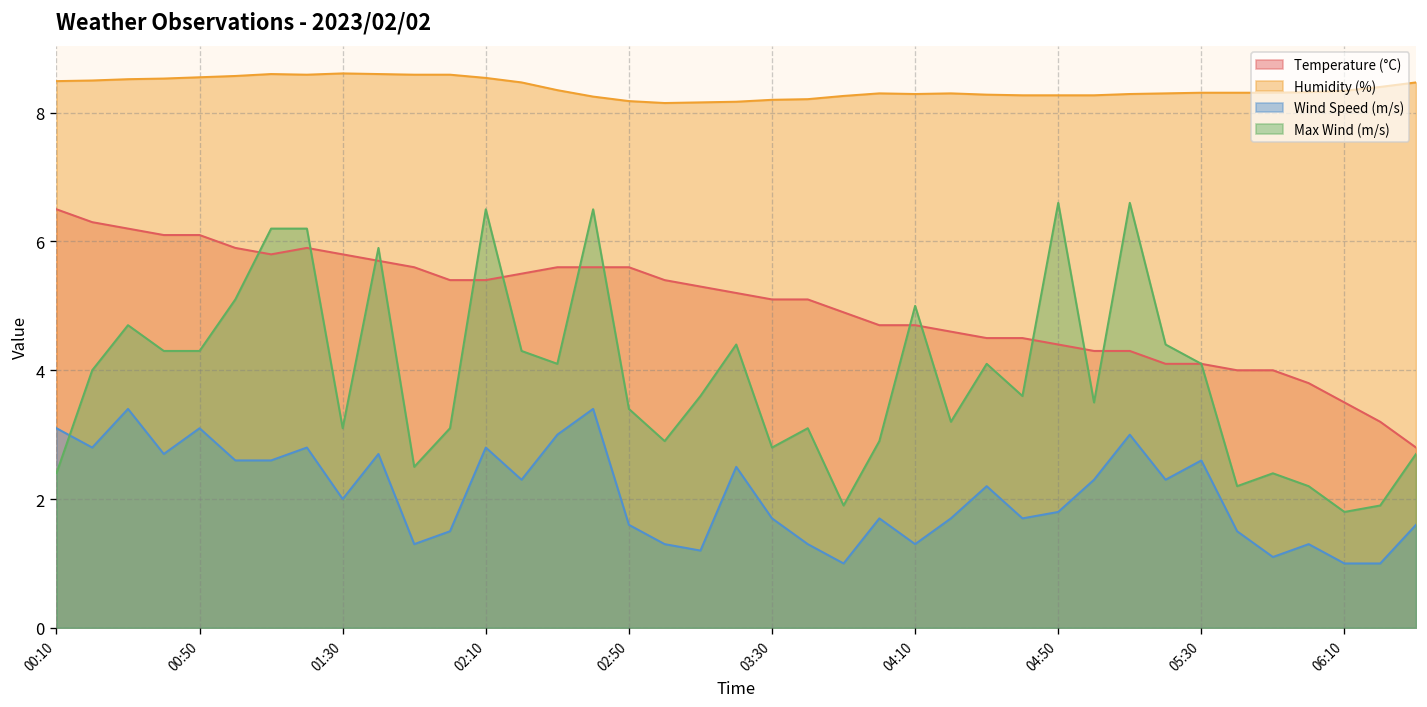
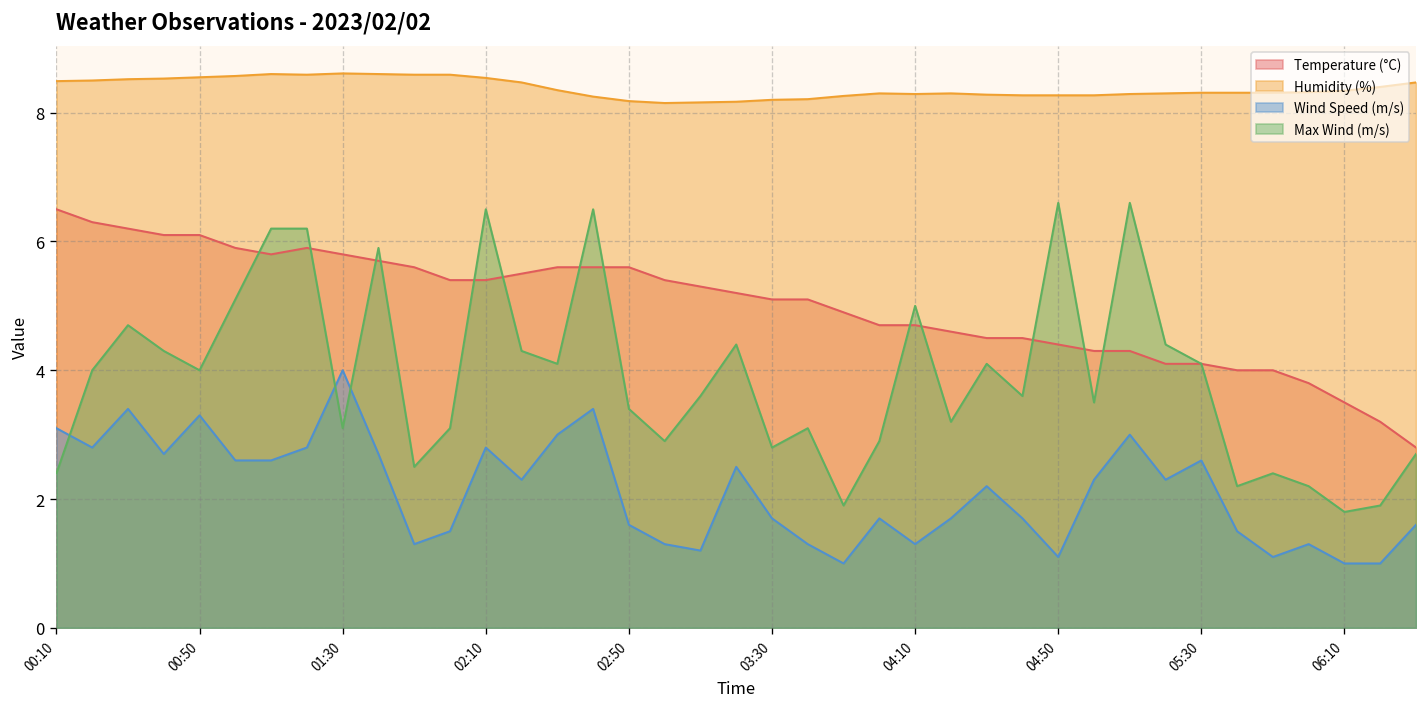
  {
    "Wind Speed (m/s)": {
      "00:10": 3.1,
-     "00:50": 3.1,
-     "01:30": 2,
+     "00:50": 3.3,
+     "01:30": 4,
      "02:10": 2.8,
      "02:50": 1.6,
      "03:30": 1.7,
      "04:10": 1.3,
-     "04:50": 1.8,
+     "04:50": 1.1,
      "05:30": 2.6,
      "06:10": 1.0
    },
    "Max Wind (m/s)": {
      "00:10": 2.4,
-     "00:50": 4.3,
+     "00:50": 4.0,
      "01:30": 3.1,
      "02:10": 6.5,
      "02:50": 3.4,
      "03:30": 2.8,
      "04:10": 5.0,
      "04:50": 6.6,
      "06:10": 1.8
    }
  }
